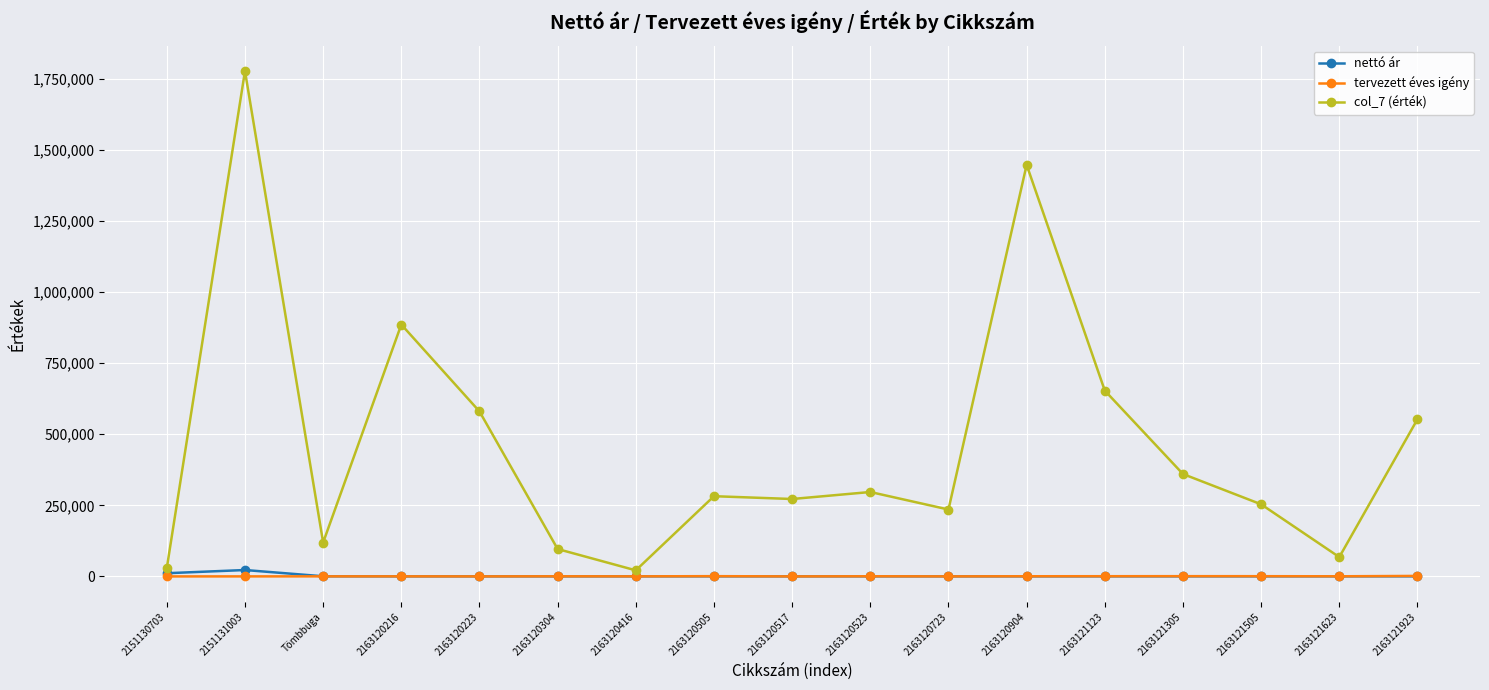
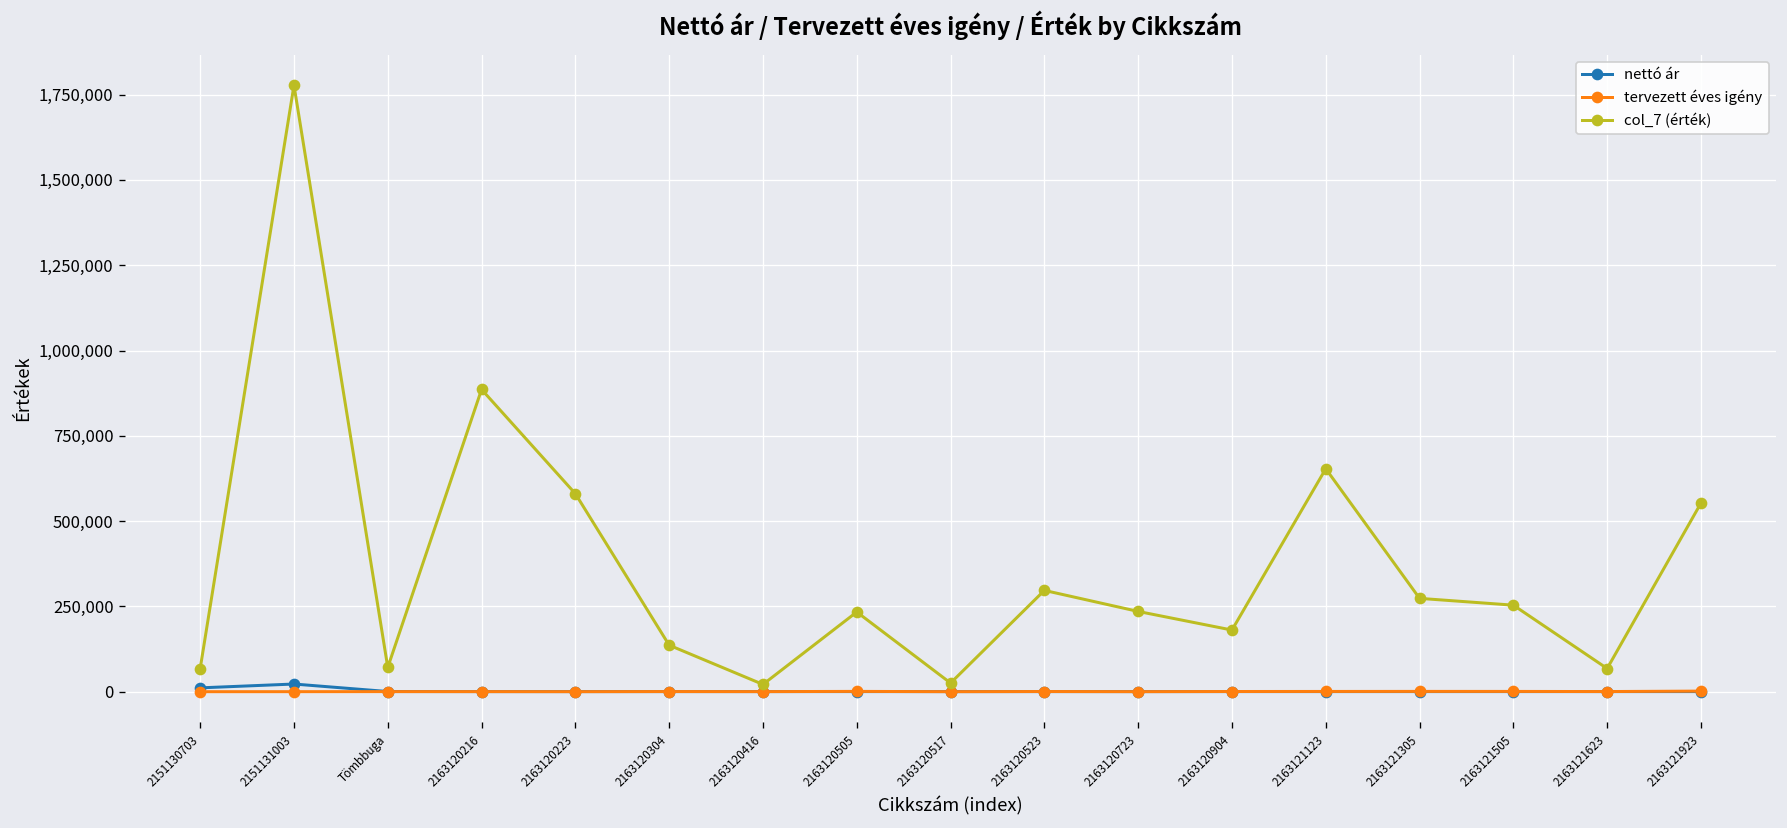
  {
    "nettó ár": {
      "2151130703": "10,000",
      "2151131003": "20,000"
    },
    "tervezett éves igény": {
      "2151130703": "0",
      "2151131003": "0"
    },
    "col_7 (érték)": {
-     "2151130703": "30,000",
+     "2151130703": "70,000",
      "2151131003": "1,780,000",
-     "Tömbbuga": "120,000",
+     "Tömbbuga": "70,000",
      "2163120216": "890,000",
      "2163120223": "580,000",
-     "2163120304": "100,000",
+     "2163120304": "140,000",
      "2163120416": "20,000",
-     "2163120505": "280,000",
-     "2163120517": "270,000",
+     "2163120505": "230,000",
+     "2163120517": "30,000",
      "2163120523": "300,000",
      "2163120723": "240,000",
-     "2163120904": "1,450,000",
+     "2163120904": "180,000",
      "2163121123": "650,000",
-     "2163121305": "360,000",
+     "2163121305": "270,000",
      "2163121505": "250,000",
      "2163121623": "70,000",
      "2163121923": "550,000"
    }
  }
